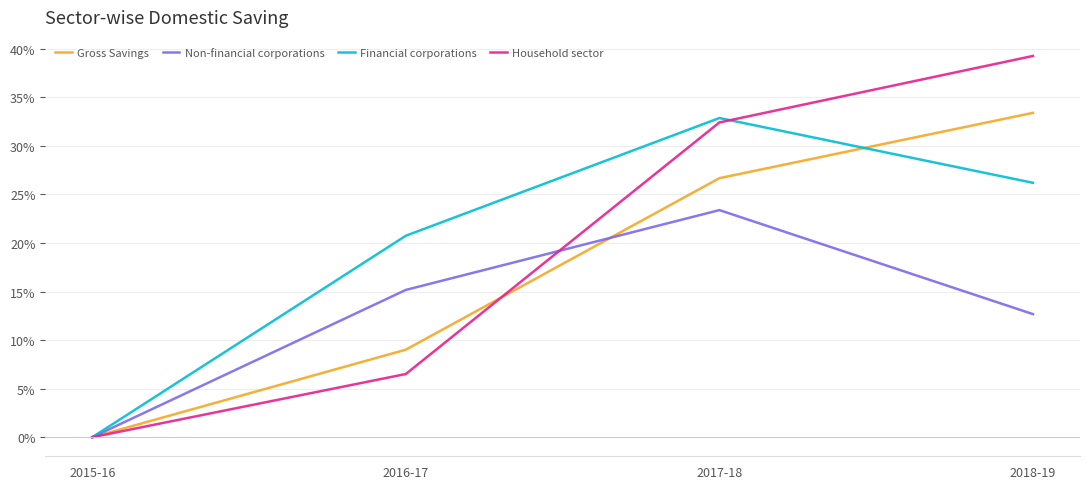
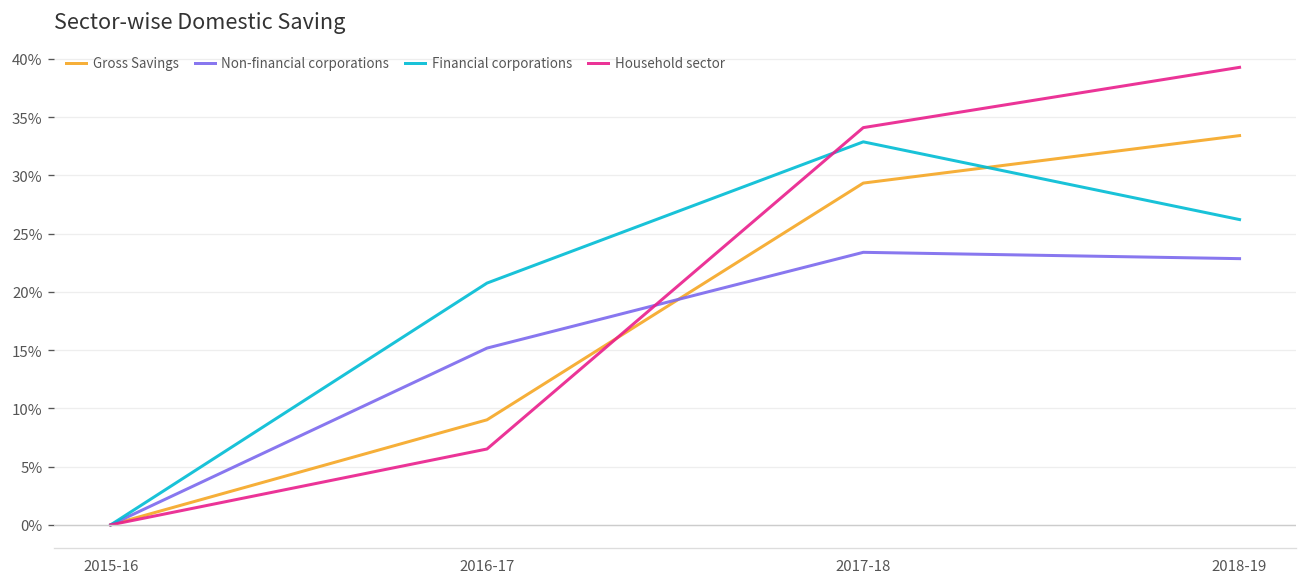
  {
    "Gross Savings": {
      "2016-17": "9%",
-     "2017-18": "27%",
+     "2017-18": "29%",
      "2018-19": "33%"
    },
    "Non-financial corporations": {
      "2016-17": "15%",
      "2017-18": "23%",
-     "2018-19": "13%"
+     "2018-19": "23%"
    },
    "Financial corporations": {
      "2016-17": "21%",
      "2017-18": "33%",
      "2018-19": "26%"
    },
    "Household sector": {
      "2016-17": "7%",
-     "2017-18": "32%",
+     "2017-18": "34%",
      "2018-19": "39%"
    }
  }
